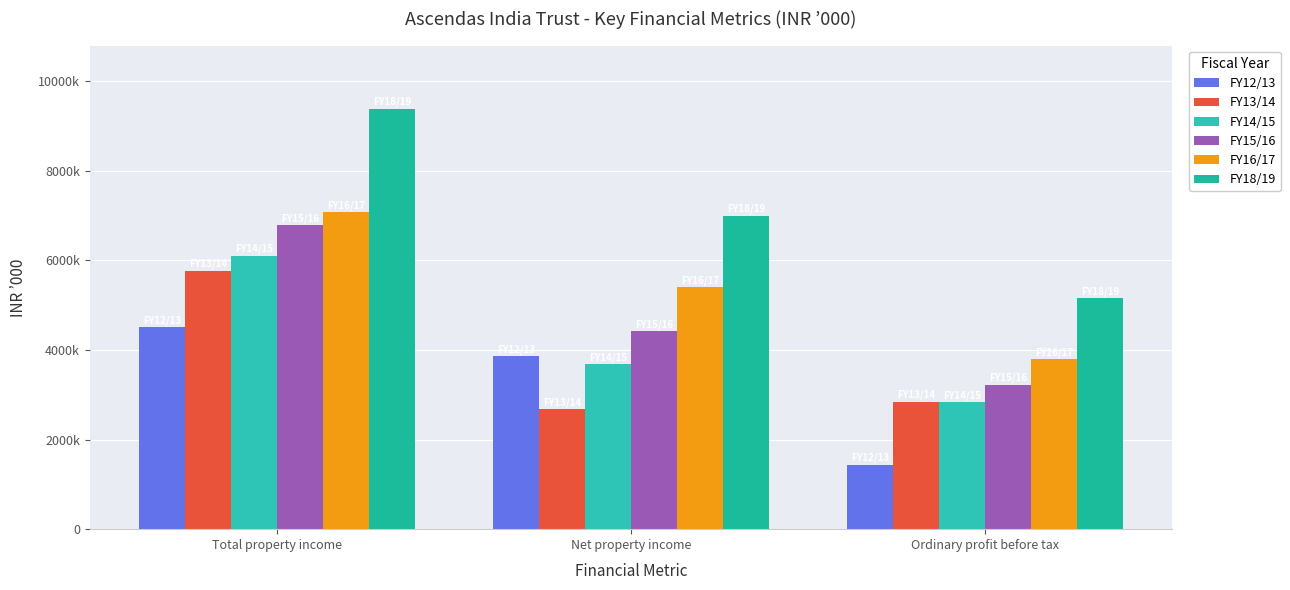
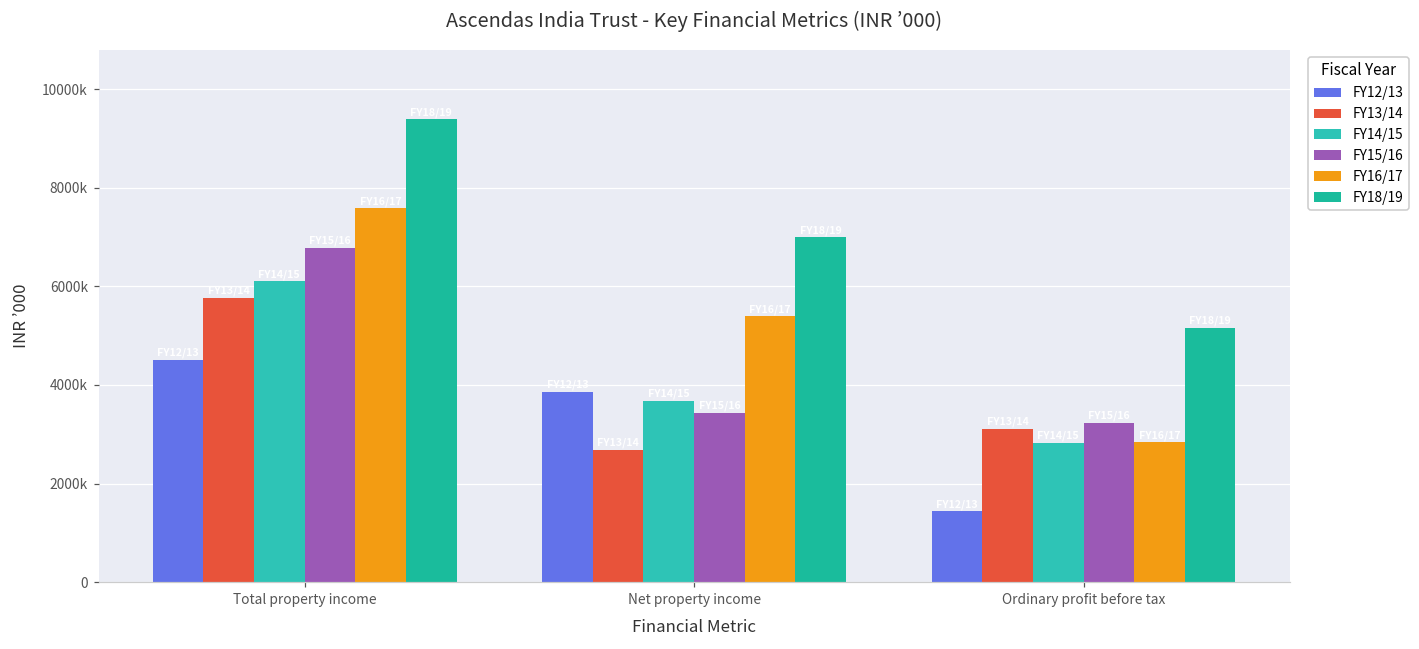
  {
    "FY12/13": {
      "Total property income": 4500000,
      "Net property income": 3900000,
      "Ordinary profit before tax": 1400000
    },
    "FY13/14": {
      "Total property income": 5800000,
      "Net property income": 2700000,
-     "Ordinary profit before tax": 2800000
+     "Ordinary profit before tax": 3100000
    },
    "FY15/16": {
      "Total property income": 6800000,
-     "Net property income": 4400000,
+     "Net property income": 3400000,
      "Ordinary profit before tax": 3200000
    },
    "FY16/17": {
-     "Total property income": 7100000,
+     "Total property income": 7600000,
      "Net property income": 5400000,
-     "Ordinary profit before tax": 3800000
+     "Ordinary profit before tax": 2800000
    }
  }
